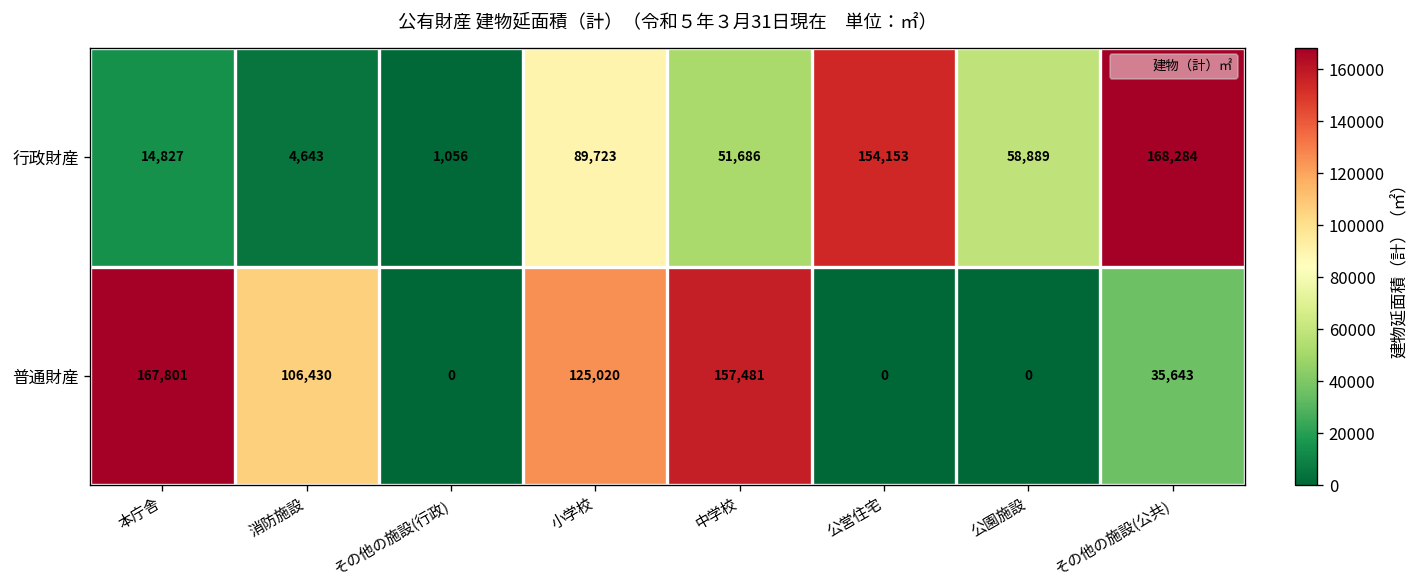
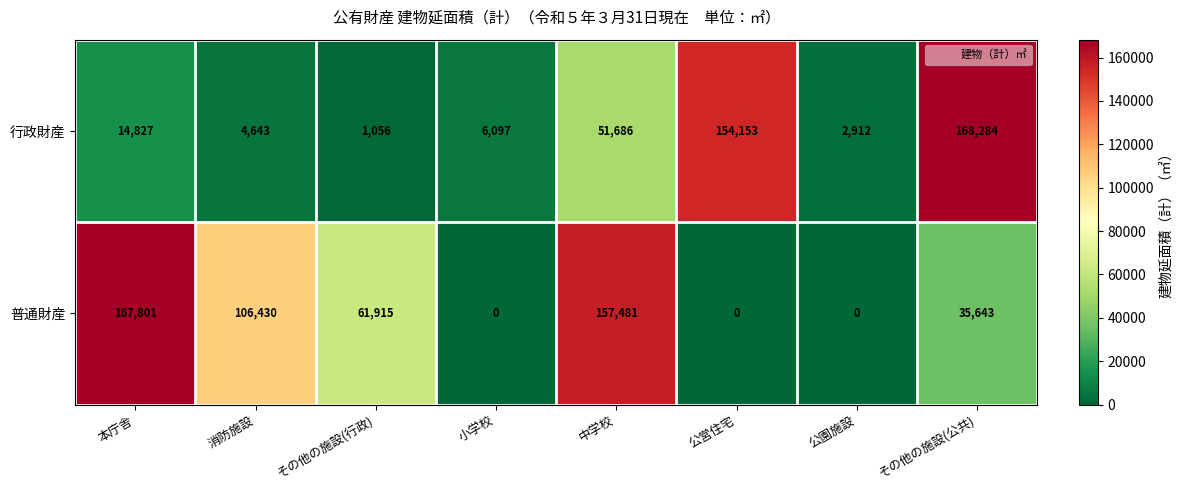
  {
    "行政財産": {
      "本庁舎": "14,827",
      "消防施設": "4,643",
      "その他の施設(行政)": "1,056",
-     "小学校": "89,723",
+     "小学校": "6,097",
      "中学校": "51,686",
      "公営住宅": "154,153",
-     "公園施設": "58,889",
+     "公園施設": "2,912",
      "その他の施設(公共)": "168,284"
    },
    "普通財産": {
      "本庁舎": "167,801",
      "消防施設": "106,430",
-     "その他の施設(行政)": "0",
-     "小学校": "125,020",
+     "その他の施設(行政)": "61,915",
+     "小学校": "0",
      "中学校": "157,481",
      "公営住宅": "0",
      "公園施設": "0",
      "その他の施設(公共)": "35,643"
    }
  }
